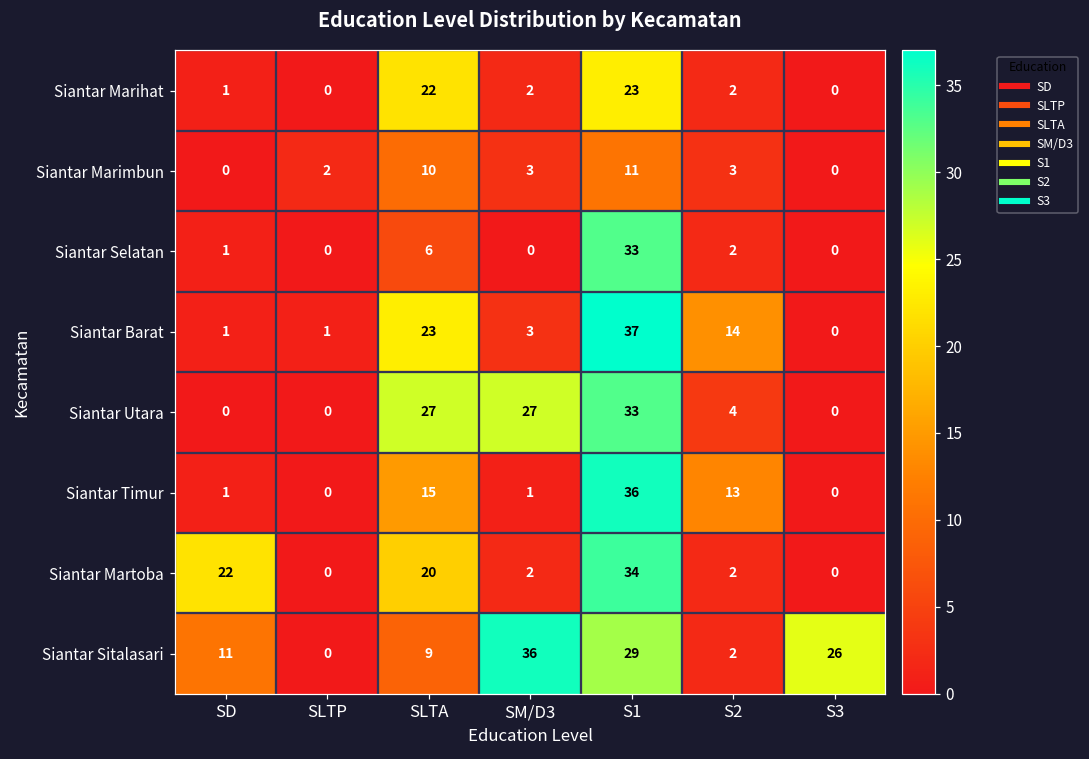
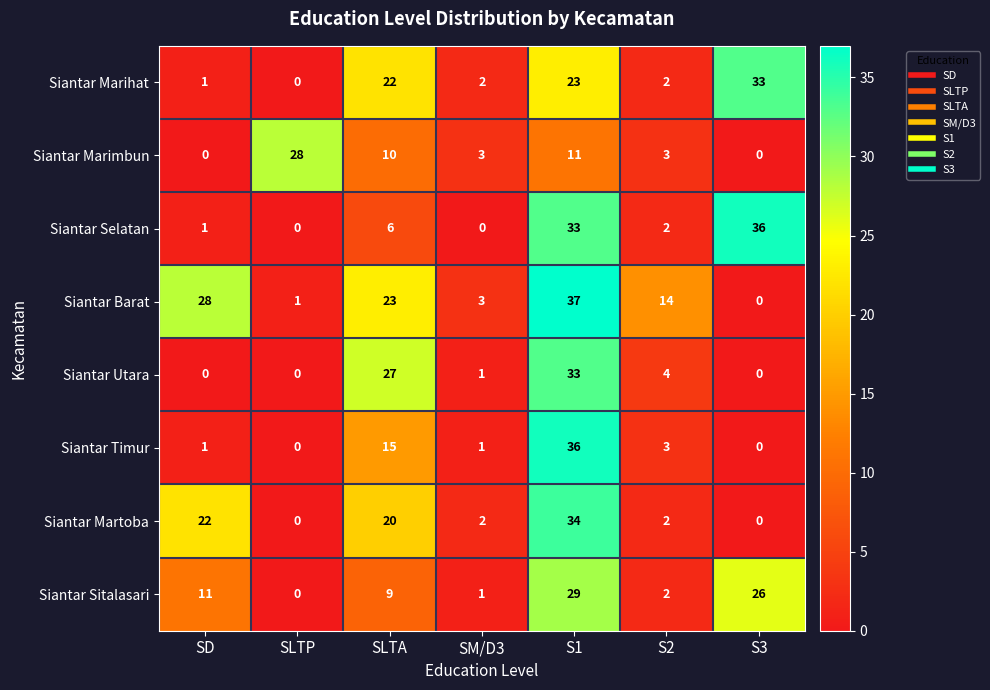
  {
    "Siantar Marihat": {
      "SD": 1,
      "SLTP": 0,
      "SLTA": 22,
      "SM/D3": 2,
      "S1": 23,
      "S2": 2,
-     "S3": 0
+     "S3": 33
    },
    "Siantar Marimbun": {
      "SD": 0,
-     "SLTP": 2,
+     "SLTP": 28,
      "SLTA": 10,
      "SM/D3": 3,
      "S1": 11,
      "S2": 3,
      "S3": 0
    },
    "Siantar Selatan": {
      "SD": 1,
      "SLTP": 0,
      "SLTA": 6,
      "SM/D3": 0,
      "S1": 33,
      "S2": 2,
-     "S3": 0
+     "S3": 36
    },
    "Siantar Barat": {
-     "SD": 1,
+     "SD": 28,
      "SLTP": 1,
      "SLTA": 23,
      "SM/D3": 3,
      "S1": 37,
      "S2": 14,
      "S3": 0
    },
    "Siantar Utara": {
      "SD": 0,
      "SLTP": 0,
      "SLTA": 27,
-     "SM/D3": 27,
+     "SM/D3": 1,
      "S1": 33,
      "S2": 4,
      "S3": 0
    },
    "Siantar Timur": {
      "SD": 1,
      "SLTP": 0,
      "SLTA": 15,
      "SM/D3": 1,
      "S1": 36,
-     "S2": 13,
+     "S2": 3,
      "S3": 0
    },
    "Siantar Martoba": {
      "SD": 22,
      "SLTP": 0,
      "SLTA": 20,
      "SM/D3": 2,
      "S1": 34,
      "S2": 2,
      "S3": 0
    },
    "Siantar Sitalasari": {
      "SD": 11,
      "SLTP": 0,
      "SLTA": 9,
-     "SM/D3": 36,
+     "SM/D3": 1,
      "S1": 29,
      "S2": 2,
      "S3": 26
    }
  }
